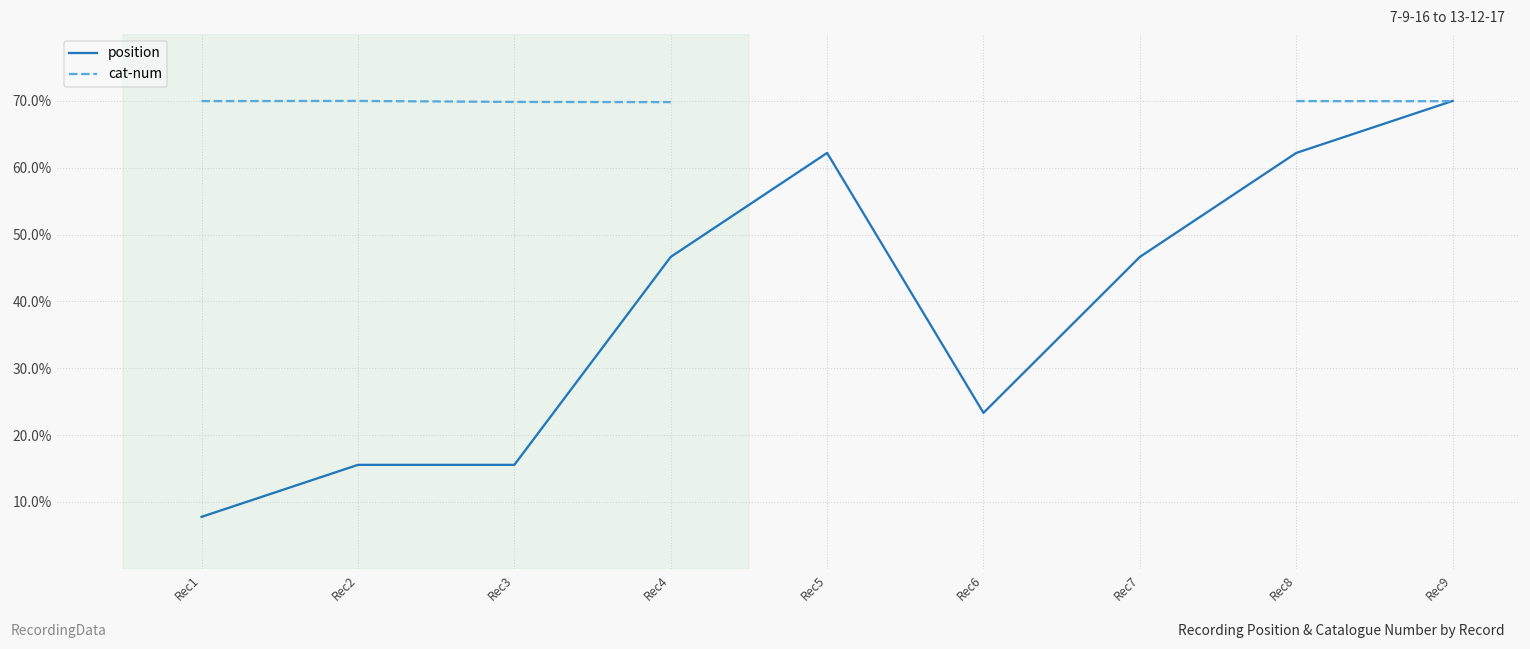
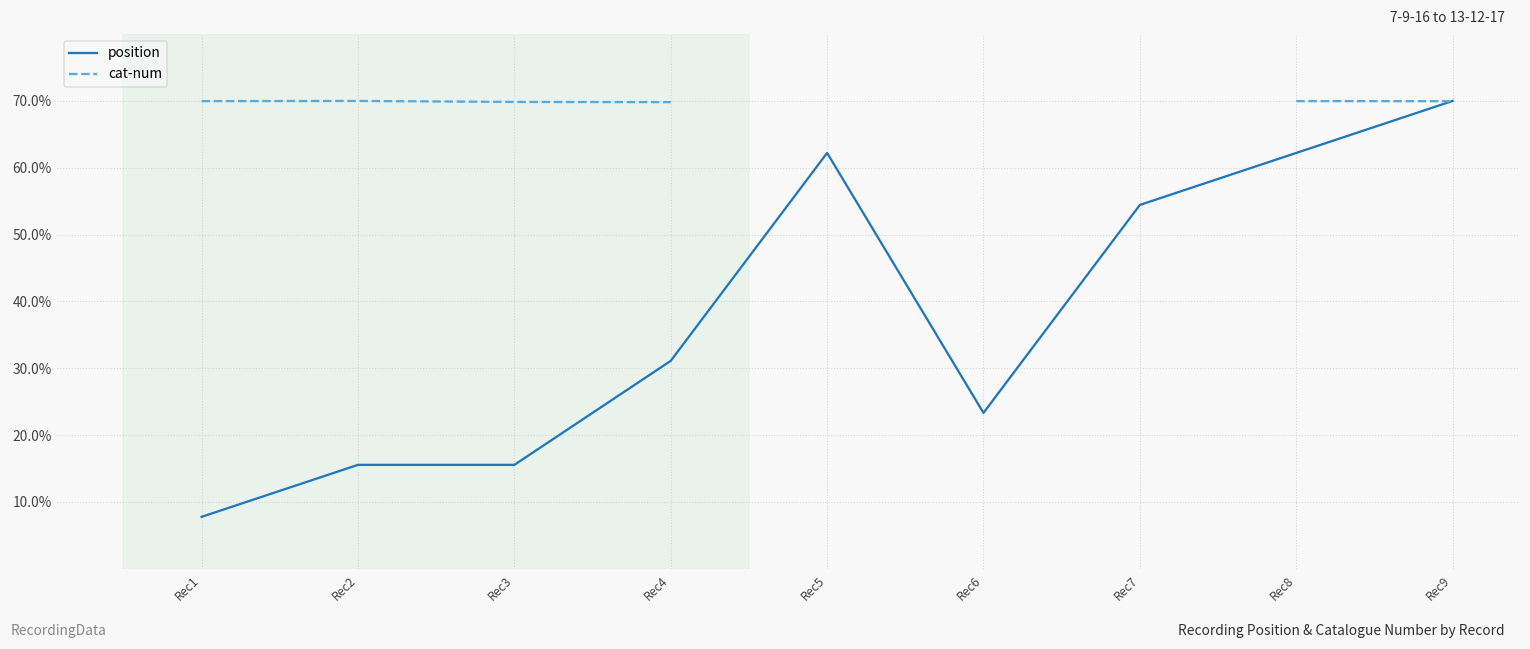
  {
    "position": {
      "Rec1": "8%",
      "Rec2": "16%",
      "Rec3": "16%",
-     "Rec4": "47%",
+     "Rec4": "31%",
      "Rec5": "62%",
      "Rec6": "23%",
-     "Rec7": "47%",
+     "Rec7": "54%",
      "Rec8": "62%"
    },
    "cat-num": {
      "Rec1": "70%",
      "Rec2": "70%",
      "Rec3": "70%",
      "Rec4": "70%",
      "Rec8": "70%"
    }
  }
